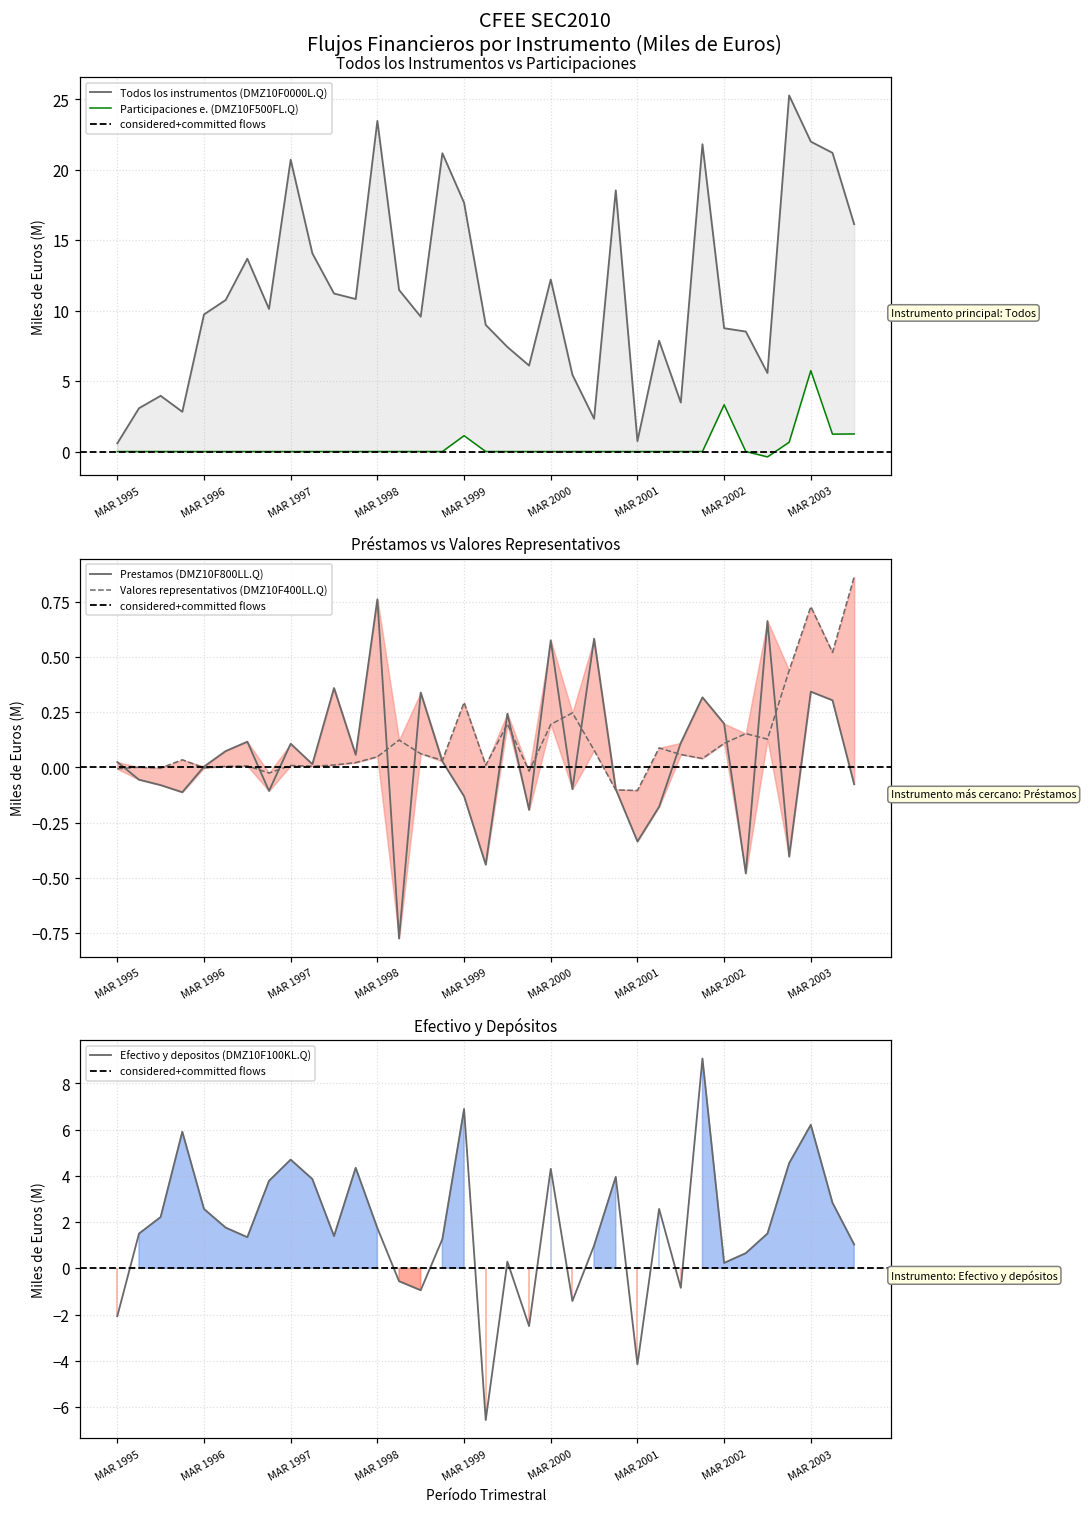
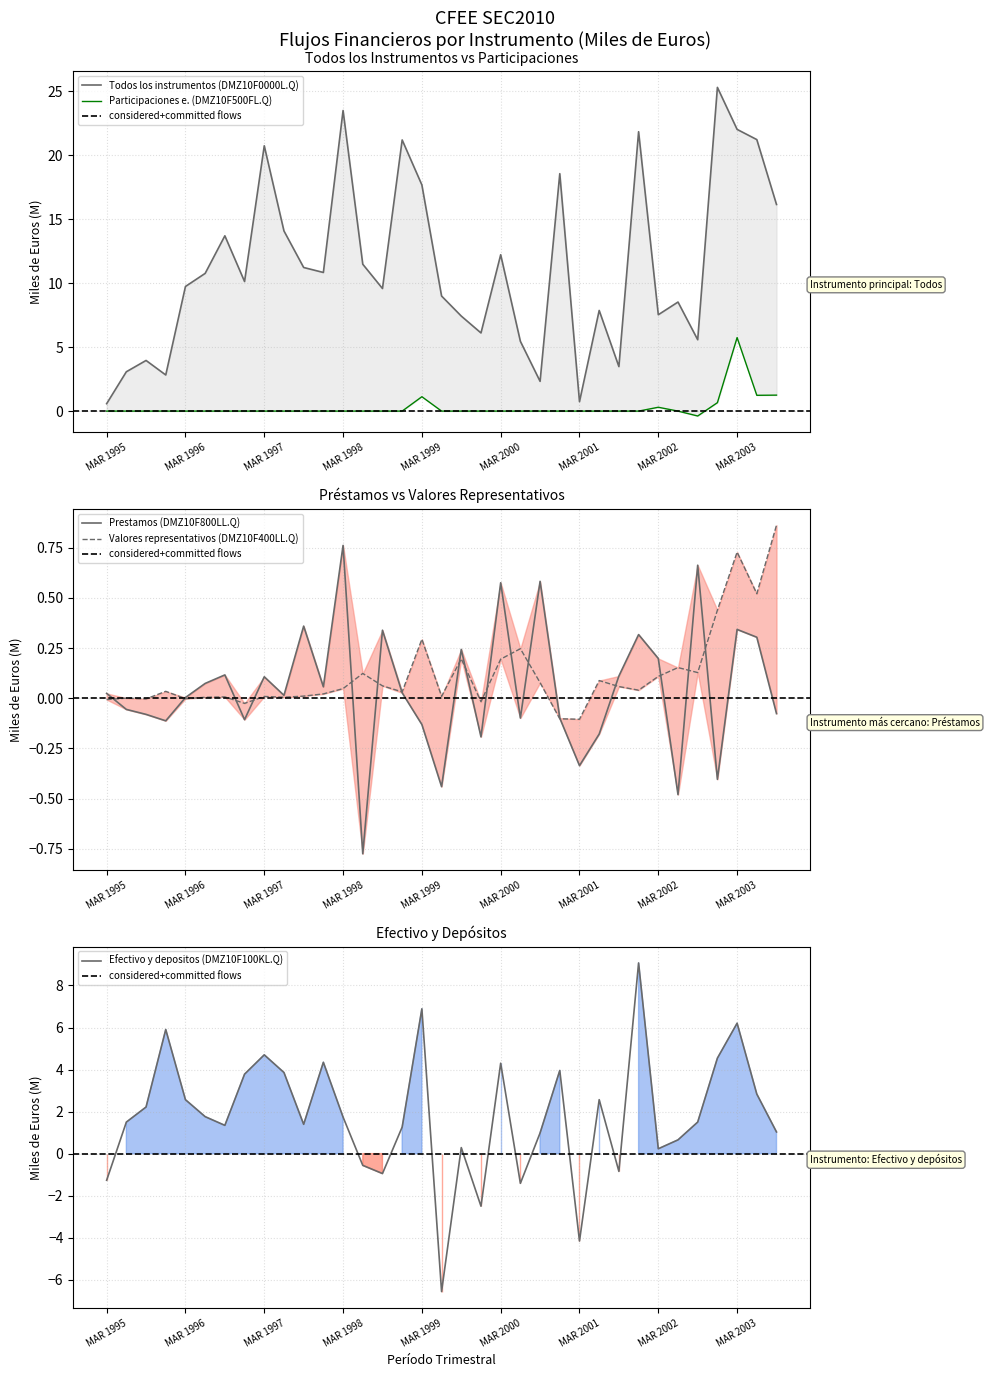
  {
    "Todos los Instrumentos vs Participaciones": {
      "Todos los instrumentos (DMZ10F0000L.Q)": {
        "MAR 1995": 0.6,
        "MAR 1996": 9.7,
        "MAR 1997": 20.7,
        "MAR 1998": 23.5,
        "MAR 1999": 17.7,
        "MAR 2000": 12.2,
        "MAR 2001": 0.7,
-       "MAR 2002": 8.8,
+       "MAR 2002": 7.5,
        "MAR 2003": 22.0
      },
      "Participaciones e. (DMZ10F500FL.Q)": {
        "MAR 1995": 0.0,
        "MAR 1996": 0.0,
        "MAR 1997": 0.0,
        "MAR 1998": 0.0,
        "MAR 1999": 1.1,
        "MAR 2000": 0.0,
        "MAR 2001": 0.0,
-       "MAR 2002": 3.3,
+       "MAR 2002": 0.3,
        "MAR 2003": 5.7
      }
    },
    "Efectivo y Depósitos": {
-     "MAR 1995": -2.1,
+     "MAR 1995": -1.3,
      "MAR 1996": 2.6,
      "MAR 1997": 4.7,
      "MAR 1998": 1.7,
      "MAR 1999": 6.9,
      "MAR 2000": 4.3,
      "MAR 2001": -4.2,
      "MAR 2002": 0.2,
      "MAR 2003": 6.2
    }
  }
